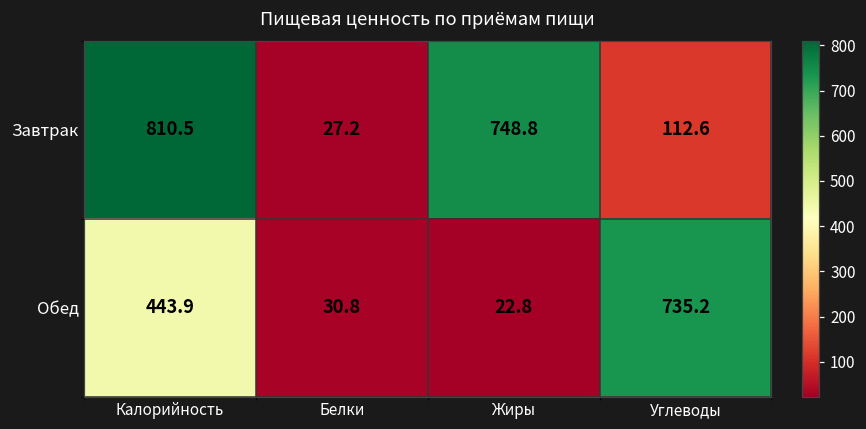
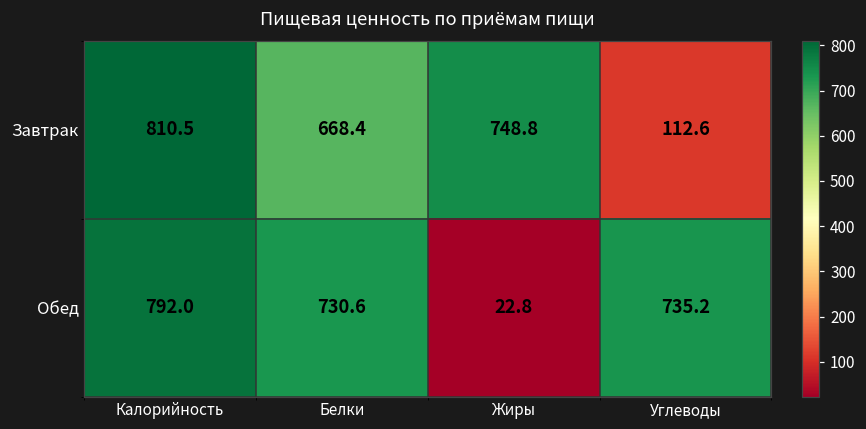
  {
    "Завтрак": {
      "Калорийность": 810.5,
-     "Белки": 27.2,
+     "Белки": 668.4,
      "Жиры": 748.8,
      "Углеводы": 112.6
    },
    "Обед": {
-     "Калорийность": 443.9,
-     "Белки": 30.8,
+     "Калорийность": 792.0,
+     "Белки": 730.6,
      "Жиры": 22.8,
      "Углеводы": 735.2
    }
  }
